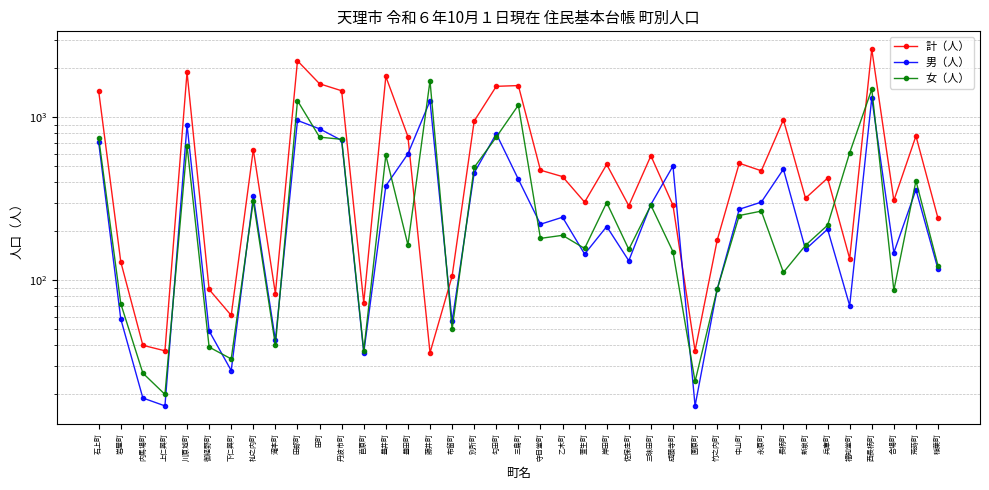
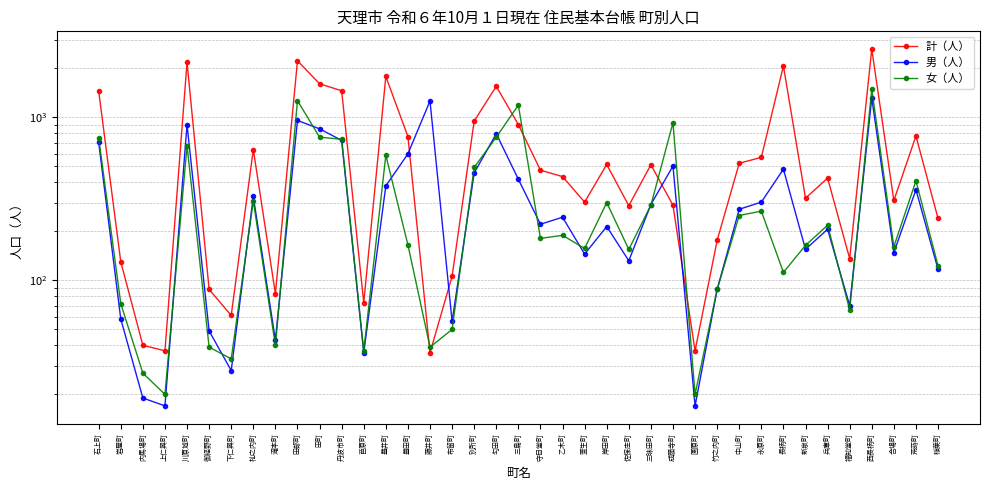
  {
    "計（人）": {
      "石上町": 1400,
      "岩屋町": 130,
      "内馬場町": 40,
      "上仁興町": 37,
-     "川原城町": 1900,
+     "川原城町": 2200,
      "御経野町": 90,
      "下仁興町": 61,
      "杣之内町": 630,
      "滝本町": 80,
      "田部町": 2200,
      "田町": 1600,
      "丹波市町": 1500,
      "苣原町": 70,
      "豊井町": 1800,
      "豊田町": 800,
      "藤井町": 36,
      "布留町": 110,
      "別所町": 900,
      "勾田町": 1500,
-     "三島町": 1600,
+     "三島町": 900,
      "守目堂町": 470,
      "乙木町": 430,
      "萱生町": 300,
      "岸田町": 510,
      "佐保庄町": 290,
-     "三昧田町": 580,
+     "三昧田町": 510,
      "成願寺町": 290,
      "園原町": 37,
      "竹之内町": 180,
      "中山町": 520,
-     "永原町": 470,
-     "長柄町": 1000,
+     "永原町": 570,
+     "長柄町": 2100,
      "新泉町": 320,
      "兵庫町": 420,
      "福知堂町": 140,
      "西長柄町": 2600,
      "合場町": 310,
      "荒蒔町": 800,
      "稲葉町": 240
    },
    "男（人）": {
      "石上町": 700,
      "岩屋町": 58,
      "内馬場町": 19,
      "上仁興町": 17,
      "川原城町": 900,
      "御経野町": 49,
      "下仁興町": 28,
      "杣之内町": 330,
      "滝本町": 43,
      "田部町": 1000,
      "田町": 900,
      "豊井町": 380,
      "豊田町": 600,
      "藤井町": 1300,
      "布留町": 56,
      "別所町": 460,
      "勾田町": 800,
      "三島町": 420,
      "守目堂町": 220,
      "乙木町": 240,
      "萱生町": 150,
      "岸田町": 210,
      "佐保庄町": 130,
      "成願寺町": 500,
      "園原町": 17,
      "中山町": 270,
      "永原町": 300,
      "長柄町": 480,
      "新泉町": 160,
      "兵庫町": 210,
      "福知堂町": 70,
      "西長柄町": 1300,
      "合場町": 150,
      "荒蒔町": 360,
      "稲葉町": 120
    },
    "女（人）": {
      "石上町": 700,
      "岩屋町": 70,
      "内馬場町": 27,
      "上仁興町": 20,
      "川原城町": 670,
      "御経野町": 39,
      "下仁興町": 33,
      "杣之内町": 310,
      "滝本町": 40,
      "田部町": 1300,
      "田町": 800,
      "豊井町": 590,
      "豊田町": 170,
-     "藤井町": 1700,
+     "藤井町": 39,
      "布留町": 50,
      "別所町": 490,
      "勾田町": 800,
      "三島町": 1200,
      "守目堂町": 180,
      "乙木町": 190,
      "萱生町": 160,
      "岸田町": 300,
      "佐保庄町": 160,
-     "成願寺町": 150,
-     "園原町": 24,
+     "成願寺町": 900,
+     "園原町": 20,
      "中山町": 250,
      "永原町": 270,
      "長柄町": 110,
      "新泉町": 160,
      "兵庫町": 220,
-     "福知堂町": 610,
+     "福知堂町": 66,
      "西長柄町": 1500,
-     "合場町": 90,
+     "合場町": 160,
      "荒蒔町": 410,
      "稲葉町": 120
    }
  }
